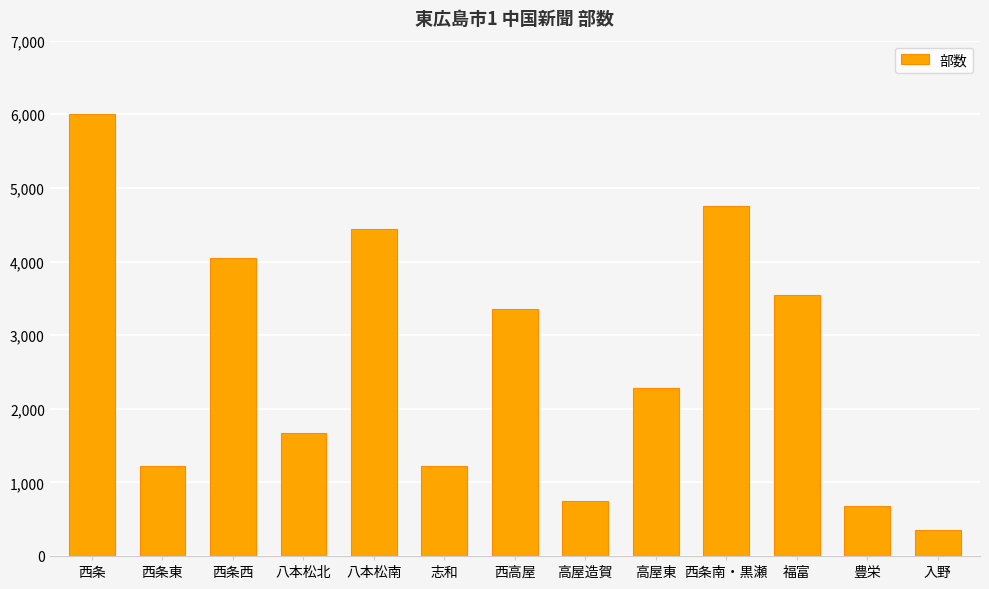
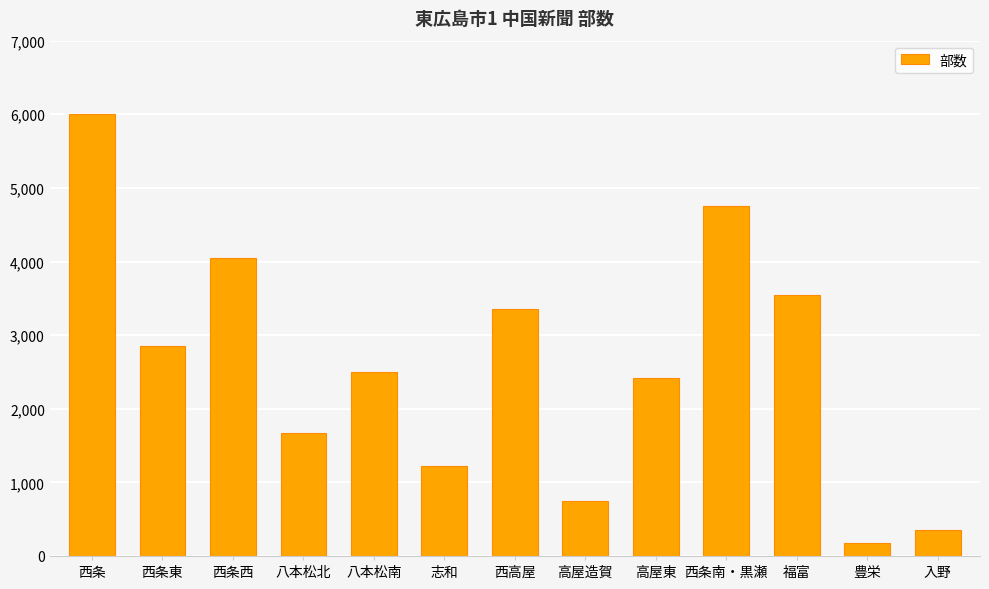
  {
    "西条": "6,000",
-   "西条東": "1,200",
+   "西条東": "2,900",
    "西条西": "4,000",
    "八本松北": "1,700",
-   "八本松南": "4,400",
+   "八本松南": "2,500",
    "志和": "1,200",
    "西高屋": "3,400",
    "高屋造賀": "800",
-   "高屋東": "2,300",
+   "高屋東": "2,400",
    "西条南・黒瀬": "4,800",
    "福富": "3,500",
-   "豊栄": "700",
+   "豊栄": "200",
    "入野": "400"
  }
